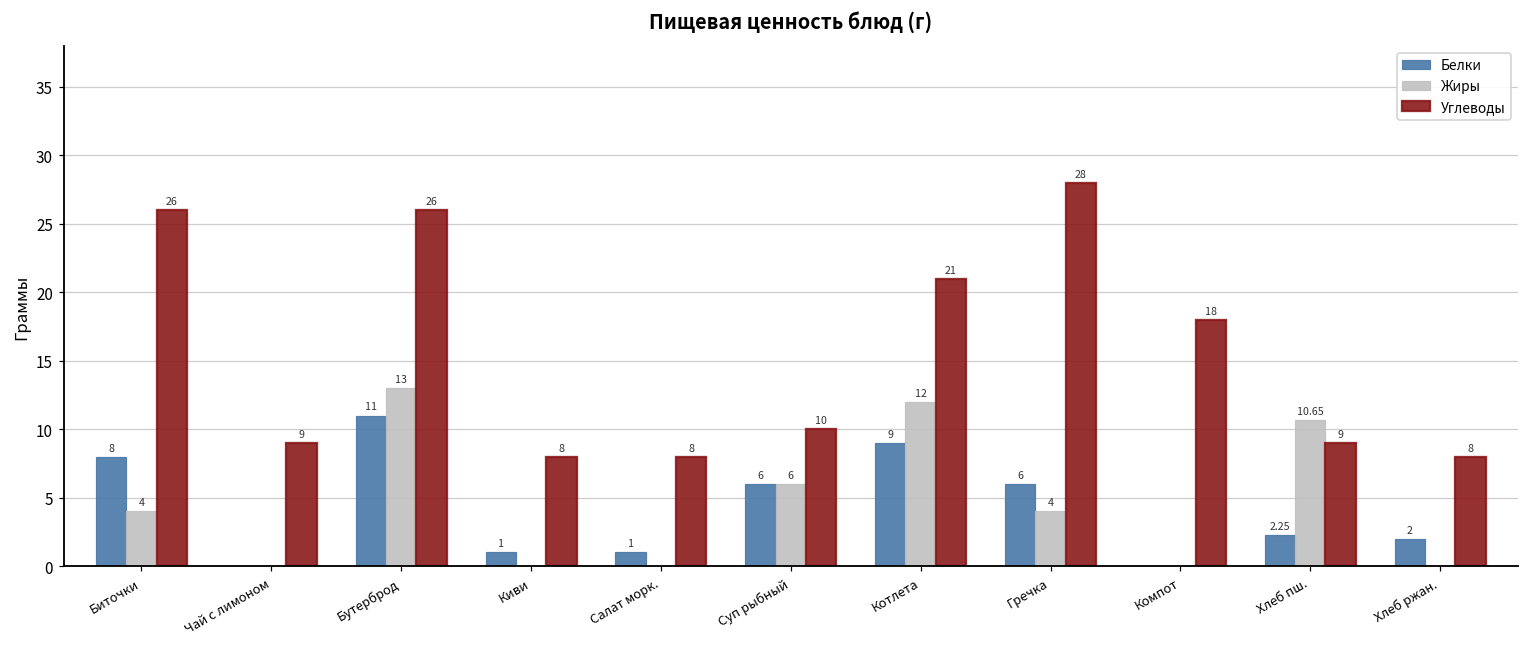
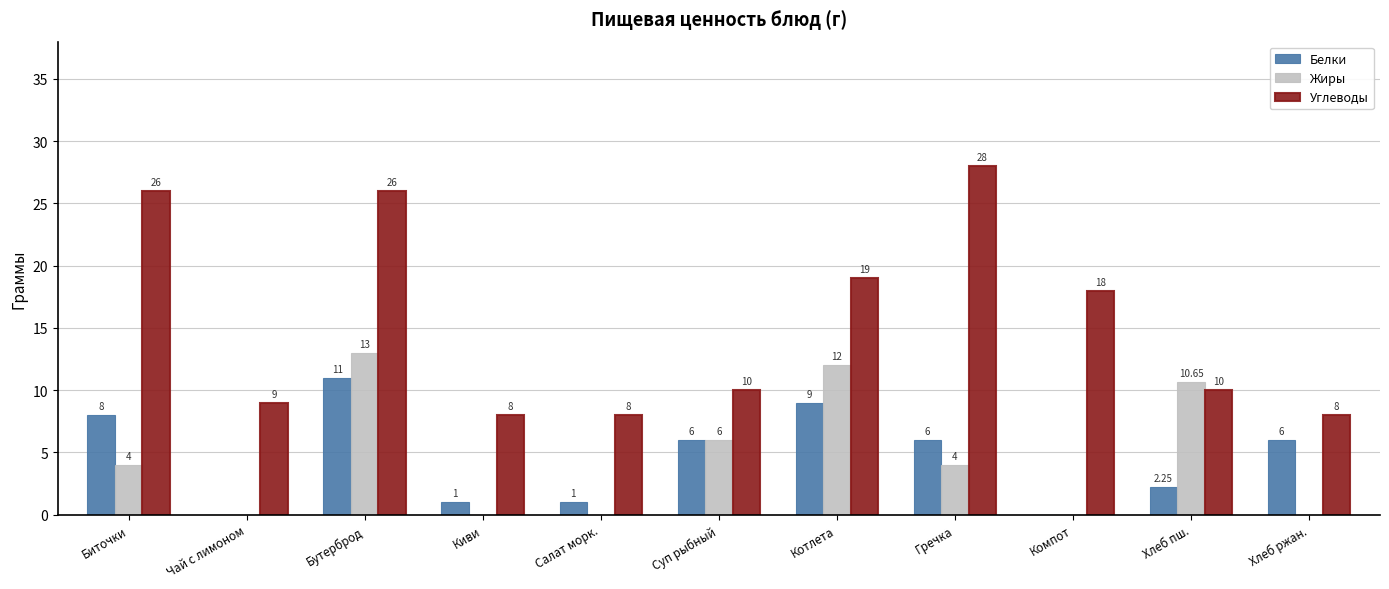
  {
    "Белки": {
      "Биточки": 8,
      "Бутерброд": 11,
      "Киви": 1,
      "Салат морк.": 1,
      "Суп рыбный": 6,
      "Котлета": 9,
      "Гречка": 6,
      "Хлеб пш.": 2.25,
-     "Хлеб ржан.": 2
+     "Хлеб ржан.": 6
    },
    "Жиры": {
      "Биточки": 4,
      "Бутерброд": 13,
      "Суп рыбный": 6,
      "Котлета": 12,
      "Гречка": 4,
      "Хлеб пш.": 10.65
    },
    "Углеводы": {
      "Биточки": 26,
      "Чай с лимоном": 9,
      "Бутерброд": 26,
      "Киви": 8,
      "Салат морк.": 8,
      "Суп рыбный": 10,
-     "Котлета": 21,
+     "Котлета": 19,
      "Гречка": 28,
      "Компот": 18,
-     "Хлеб пш.": 9,
+     "Хлеб пш.": 10,
      "Хлеб ржан.": 8
    }
  }
